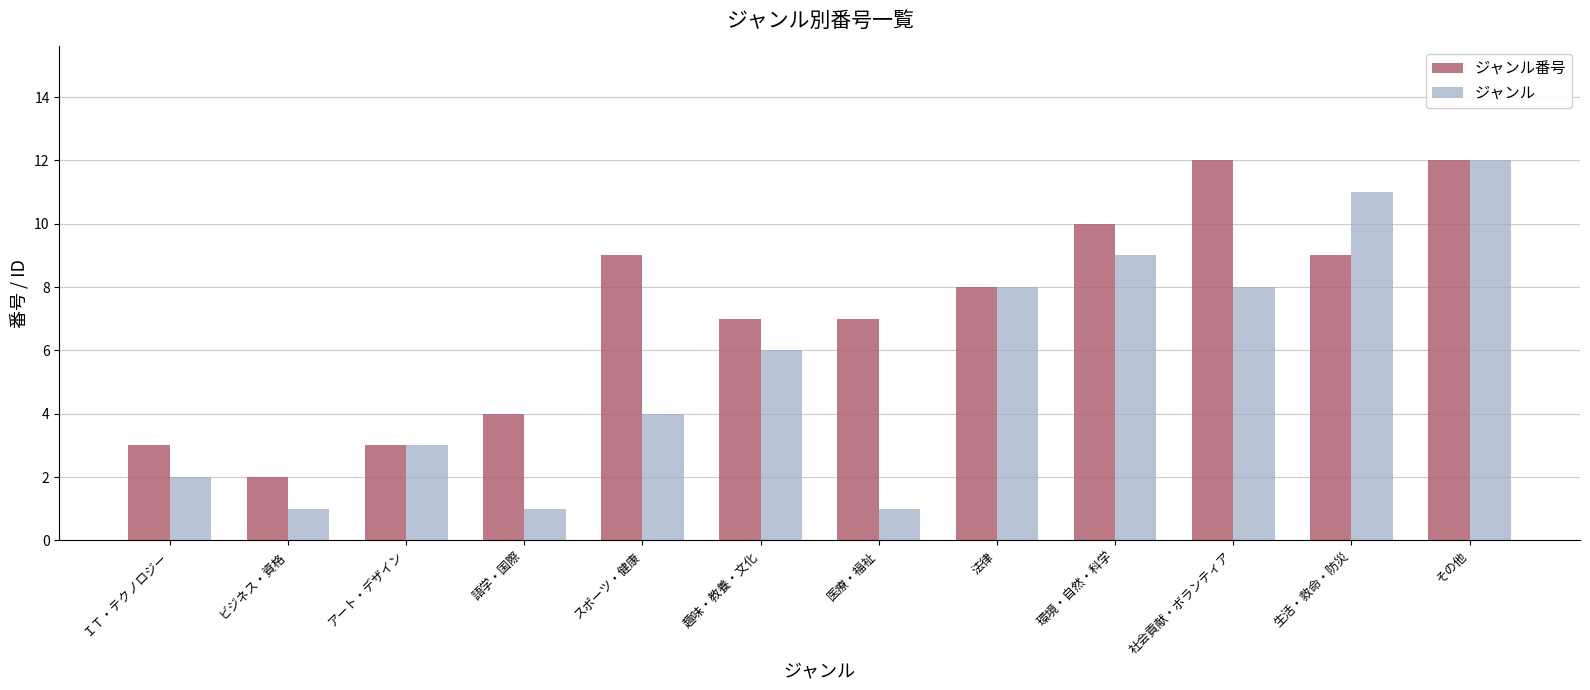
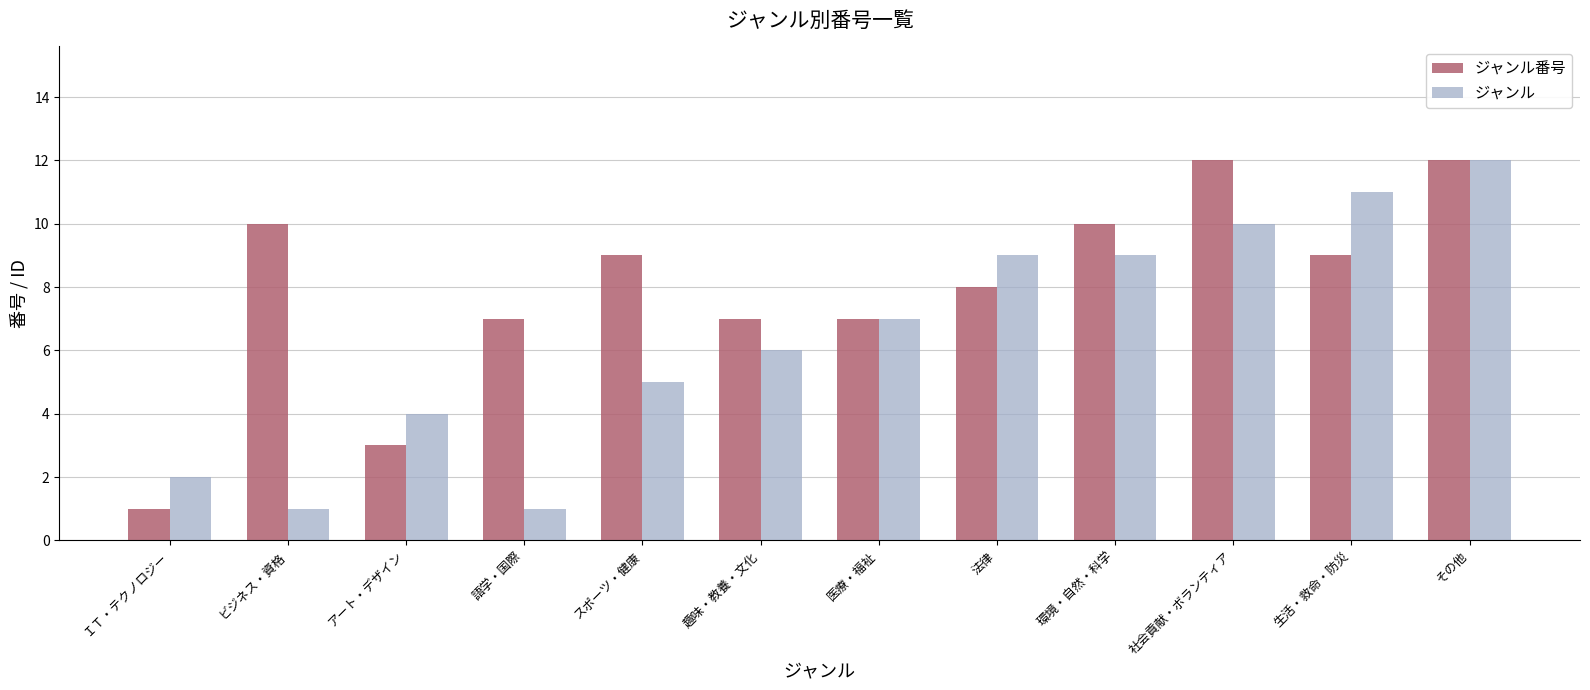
  {
    "ジャンル番号": {
-     "ＩＴ・テクノロジー": 3,
-     "ビジネス・資格": 2,
+     "ＩＴ・テクノロジー": 1,
+     "ビジネス・資格": 10,
      "アート・デザイン": 3,
-     "語学・国際": 4,
+     "語学・国際": 7,
      "スポーツ・健康": 9,
      "趣味・教養・文化": 7,
      "医療・福祉": 7,
      "法律": 8,
      "環境・自然・科学": 10,
      "社会貢献・ボランティア": 12,
      "生活・救命・防災": 9,
      "その他": 12
    },
    "ジャンル": {
      "ＩＴ・テクノロジー": 2,
      "ビジネス・資格": 1,
-     "アート・デザイン": 3,
+     "アート・デザイン": 4,
      "語学・国際": 1,
-     "スポーツ・健康": 4,
+     "スポーツ・健康": 5,
      "趣味・教養・文化": 6,
-     "医療・福祉": 1,
-     "法律": 8,
+     "医療・福祉": 7,
+     "法律": 9,
      "環境・自然・科学": 9,
-     "社会貢献・ボランティア": 8,
+     "社会貢献・ボランティア": 10,
      "生活・救命・防災": 11,
      "その他": 12
    }
  }
